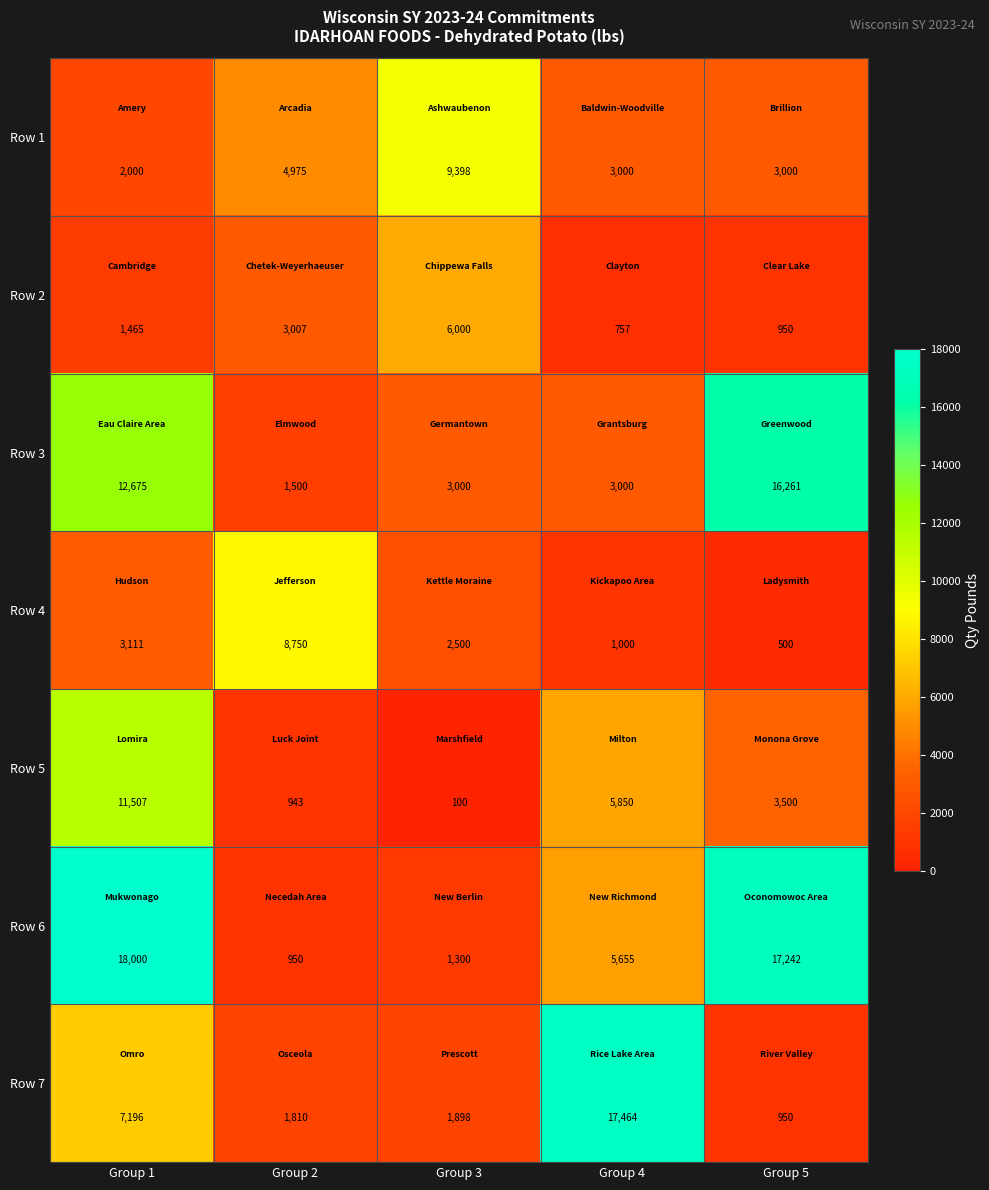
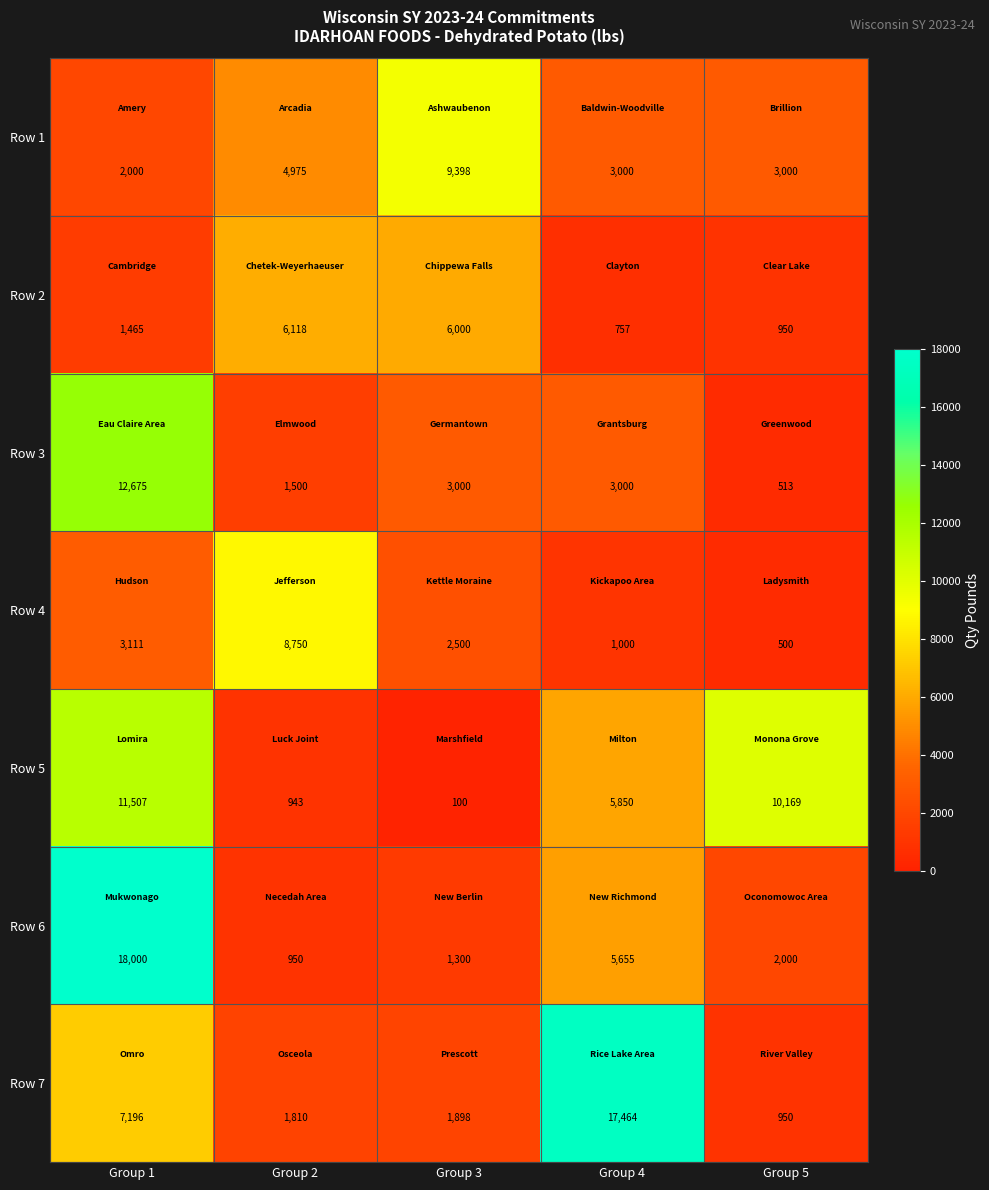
  {
    "Row 2": {
-     "Group 2": "3,007"
+     "Group 2": "6,118"
    },
    "Row 3": {
-     "Group 5": "16,261"
+     "Group 5": "513"
    },
    "Row 5": {
-     "Group 5": "3,500"
+     "Group 5": "10,169"
    },
    "Row 6": {
-     "Group 5": "17,242"
+     "Group 5": "2,000"
    }
  }
